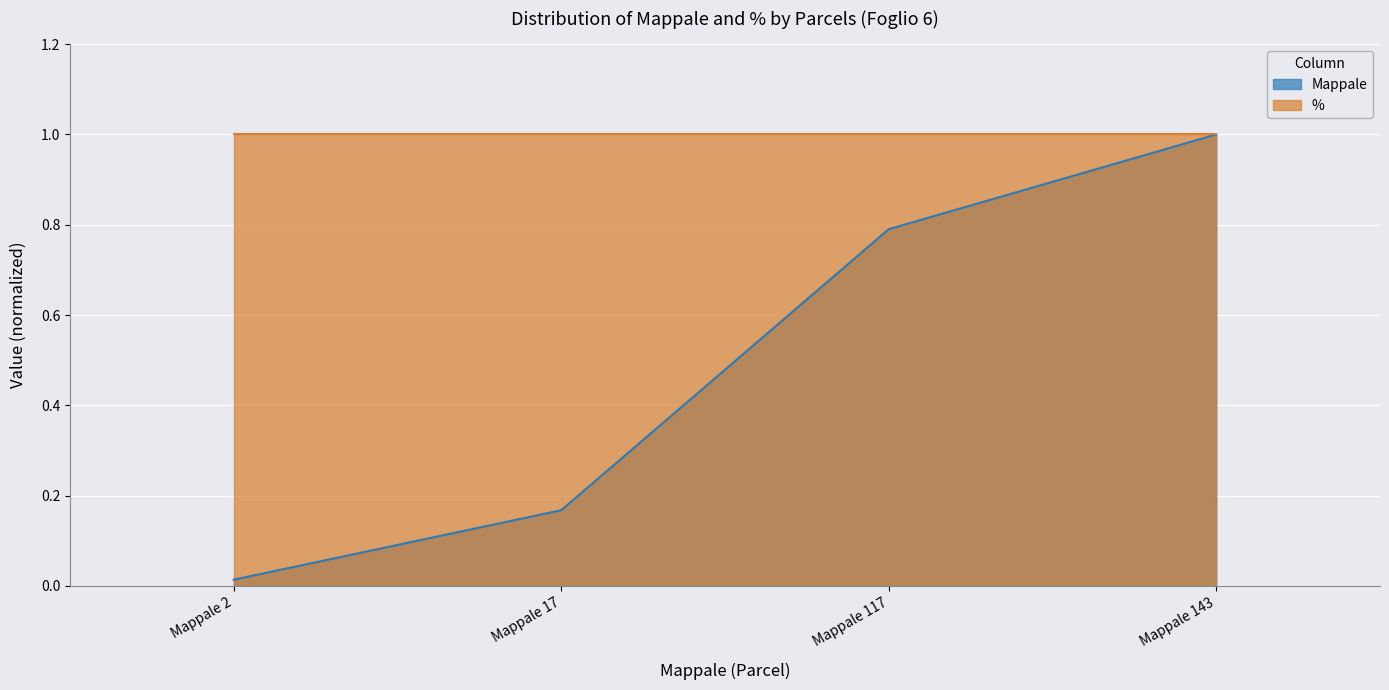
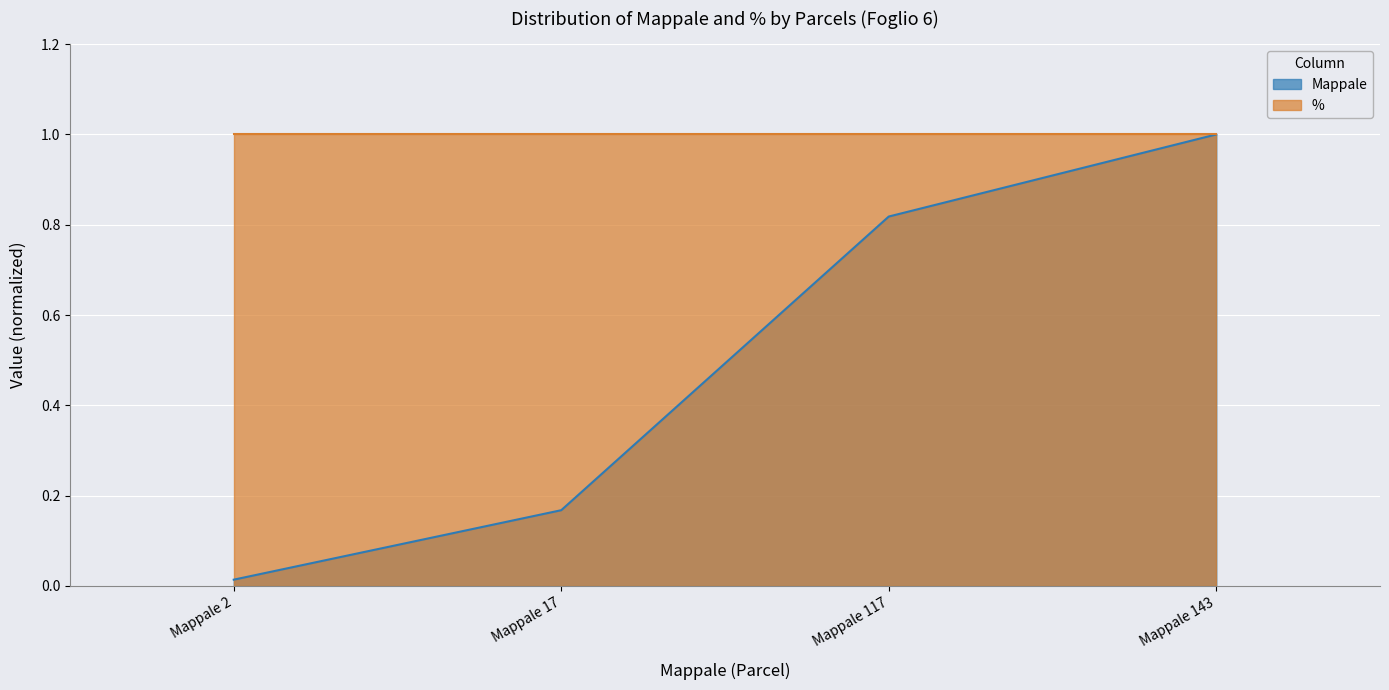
  {
    "Mappale": {
      "Mappale 2": 0.01,
      "Mappale 17": 0.17,
-     "Mappale 117": 0.79
+     "Mappale 117": 0.82
    },
    "%": {
      "Mappale 2": 1.00,
      "Mappale 17": 1.00,
      "Mappale 117": 1.00
    }
  }
